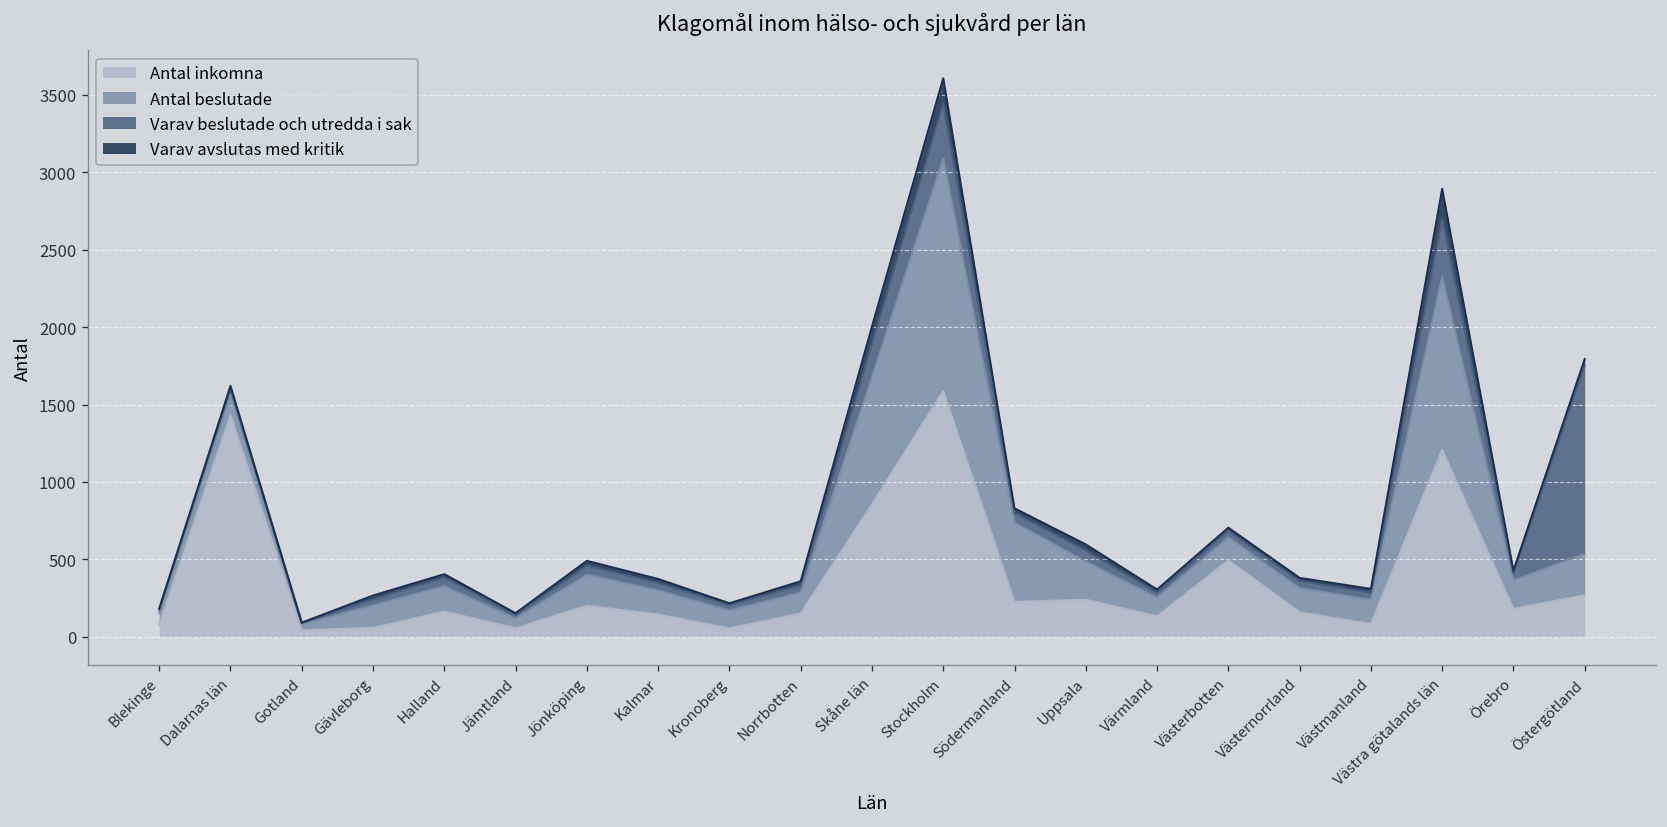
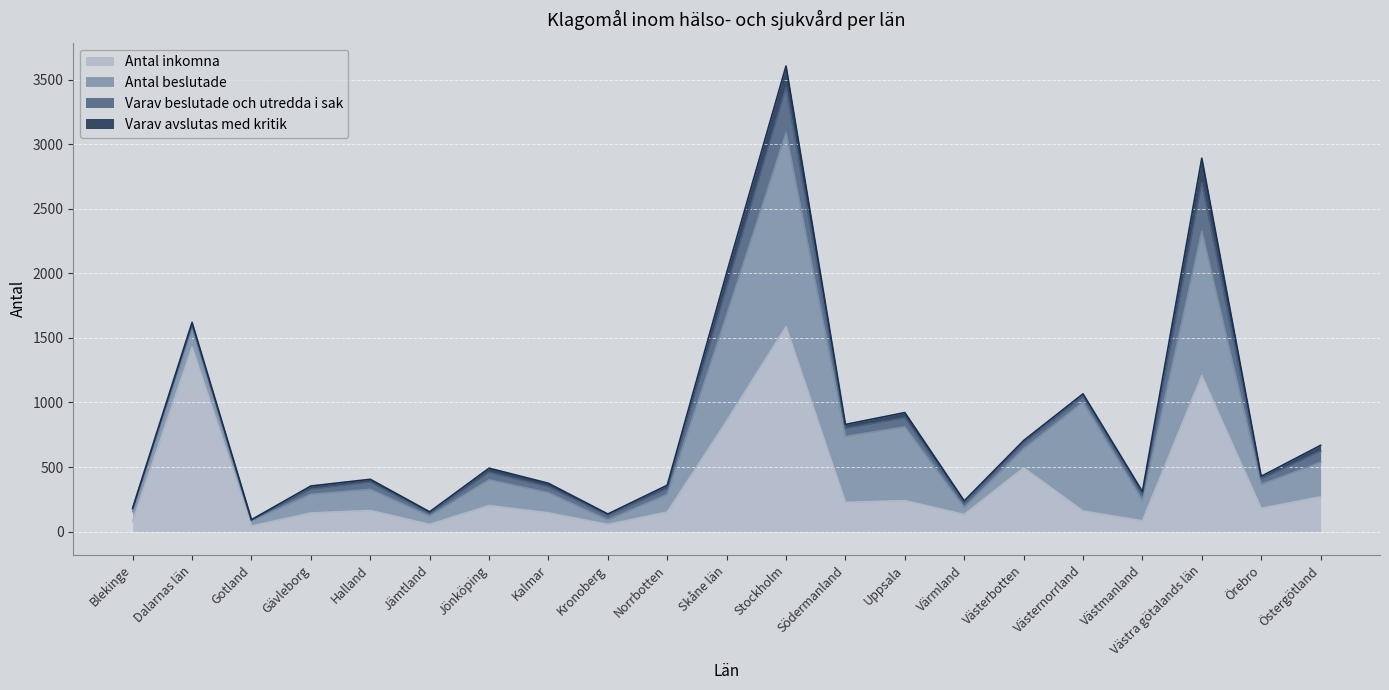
  {
    "Antal inkomna": {
      "Blekinge": 80,
      "Dalarnas län": 1430,
      "Gotland": 40,
-     "Gävleborg": 60,
+     "Gävleborg": 140,
      "Halland": 160,
      "Jämtland": 60,
      "Jönköping": 200,
      "Kalmar": 150,
      "Kronoberg": 60,
      "Norrbotten": 150,
      "Skåne län": 860,
      "Stockholm": 1590,
      "Södermanland": 230,
      "Uppsala": 240,
      "Värmland": 130,
      "Västerbotten": 490,
      "Västernorrland": 160,
      "Västmanland": 80,
      "Västra götalands län": 1210,
      "Örebro": 180,
      "Östergötland": 270
    },
    "Antal beslutade": {
      "Blekinge": 80,
      "Dalarnas län": 140,
      "Gävleborg": 150,
      "Halland": 160,
      "Jämtland": 60,
      "Jönköping": 200,
      "Kalmar": 160,
-     "Kronoberg": 120,
+     "Kronoberg": 30,
      "Norrbotten": 140,
      "Skåne län": 820,
      "Stockholm": 1500,
      "Södermanland": 510,
-     "Uppsala": 250,
-     "Värmland": 120,
+     "Uppsala": 570,
+     "Värmland": 50,
      "Västerbotten": 150,
-     "Västernorrland": 160,
+     "Västernorrland": 840,
      "Västmanland": 160,
      "Västra götalands län": 1120,
      "Örebro": 190,
      "Östergötland": 270
    },
    "Varav beslutade och utredda i sak": {
      "Dalarnas län": 40,
      "Gävleborg": 40,
      "Halland": 60,
      "Jönköping": 60,
      "Kalmar": 50,
      "Norrbotten": 50,
      "Skåne län": 210,
      "Stockholm": 350,
      "Södermanland": 60,
      "Uppsala": 70,
      "Värmland": 30,
      "Västerbotten": 40,
      "Västernorrland": 50,
      "Västmanland": 50,
      "Västra götalands län": 380,
      "Örebro": 40,
-     "Östergötland": 1210
+     "Östergötland": 90
    },
    "Varav avslutas med kritik": {
      "Dalarnas län": 20,
      "Gävleborg": 30,
      "Halland": 20,
      "Jönköping": 30,
      "Kalmar": 30,
      "Norrbotten": 30,
      "Skåne län": 110,
      "Stockholm": 170,
      "Södermanland": 30,
      "Uppsala": 40,
      "Värmland": 20,
      "Västerbotten": 20,
      "Västernorrland": 20,
      "Västmanland": 30,
      "Västra götalands län": 190,
      "Örebro": 20,
      "Östergötland": 40
    }
  }
